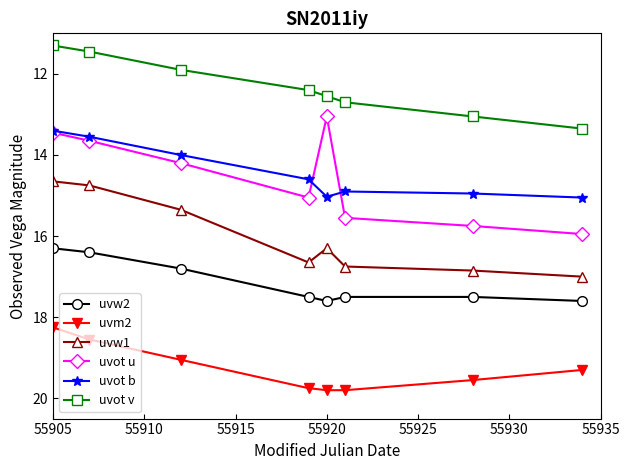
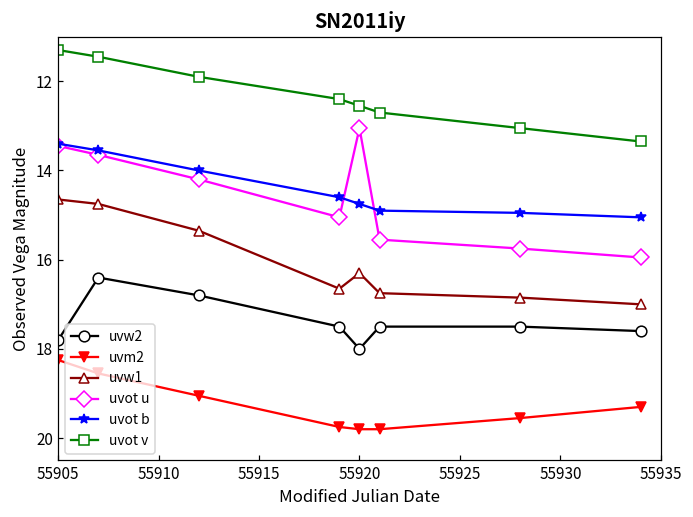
  {
    "uvw2": {
-     "55905": 16.3,
-     "55920": 17.6
+     "55905": 17.8,
+     "55920": 18.0
    },
    "uvm2": {
      "55905": 18.3,
      "55920": 19.8
    },
    "uvw1": {
      "55905": 14.7,
      "55920": 16.3
    },
    "uvot u": {
      "55920": 13.1
    },
    "uvot b": {
-     "55920": 15.0
+     "55920": 14.8
    },
    "uvot v": {
      "55905": 11.3,
      "55920": 12.6
    }
  }
